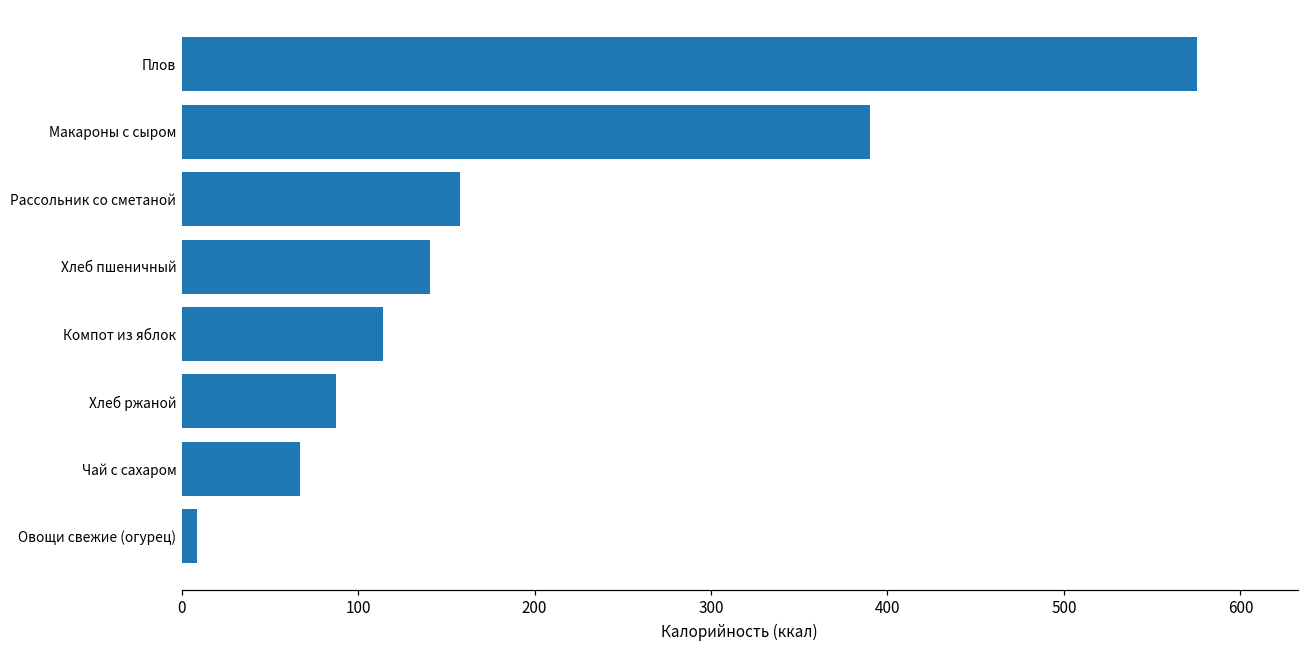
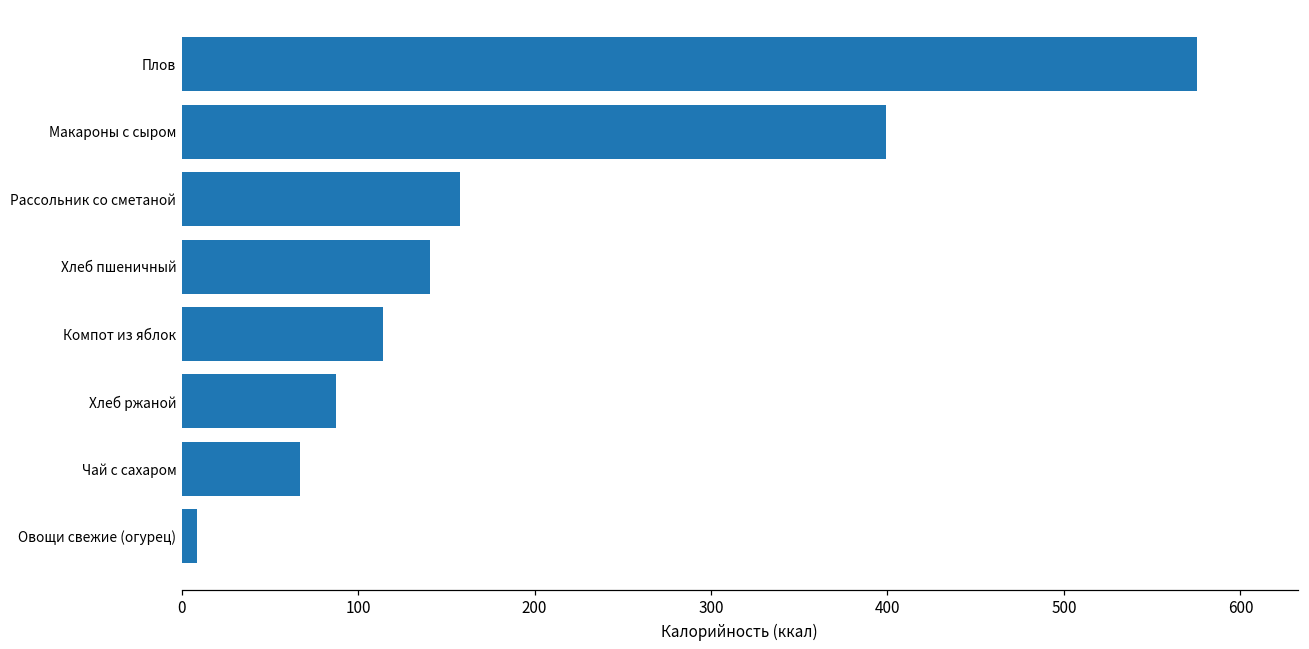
  {
    "Плов": 575,
-   "Макароны с сыром": 390,
+   "Макароны с сыром": 399,
    "Рассольник со сметаной": 158,
    "Хлеб пшеничный": 141,
    "Компот из яблок": 114,
    "Хлеб ржаной": 87,
    "Чай с сахаром": 67,
    "Овощи свежие (огурец)": 9
  }
